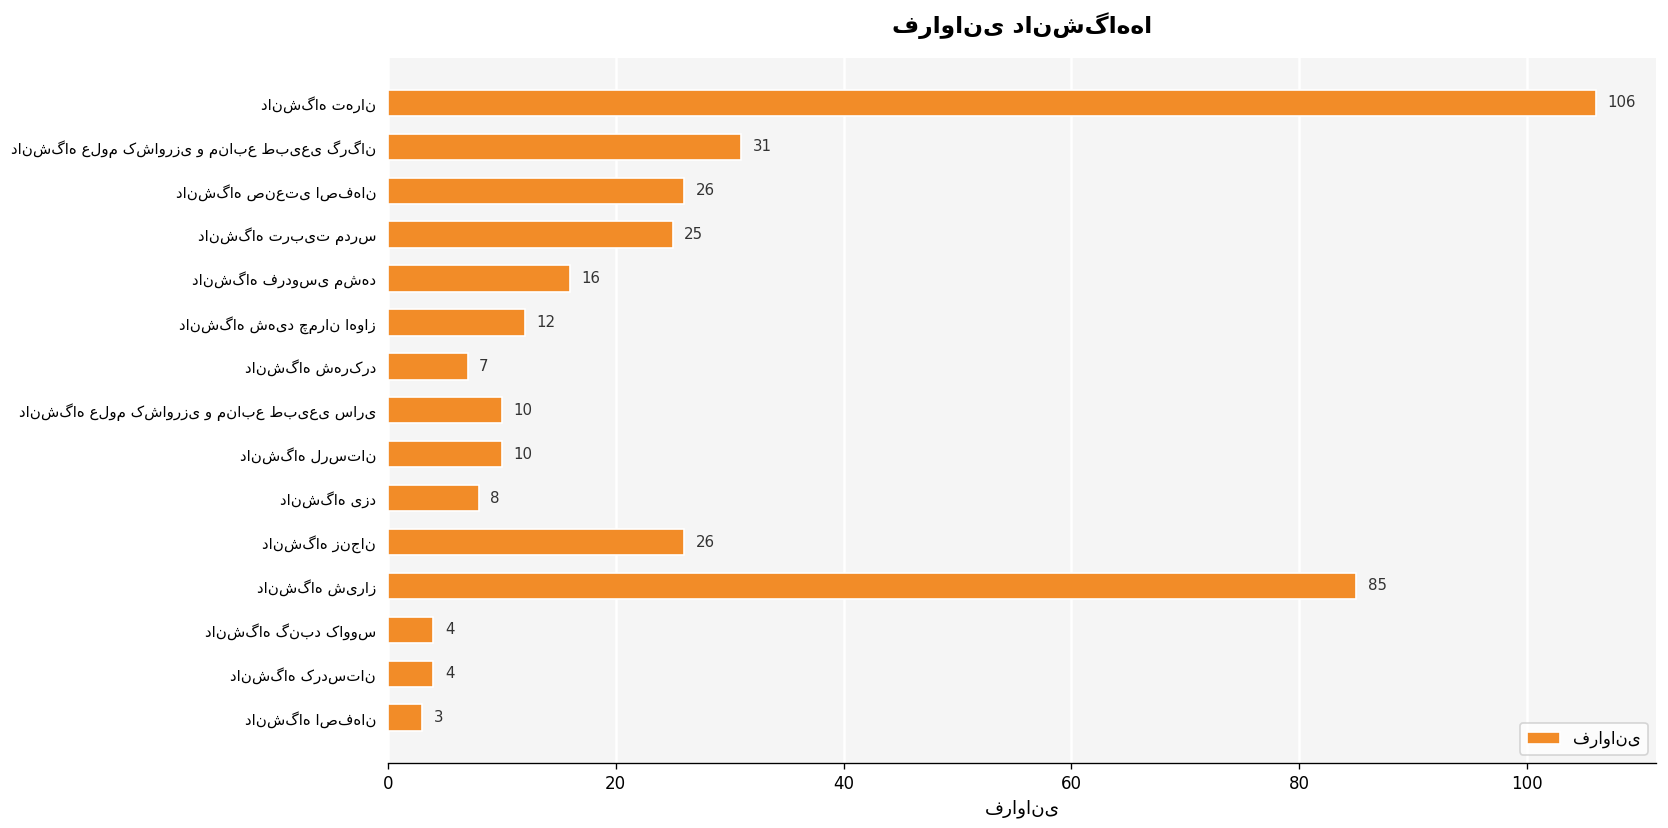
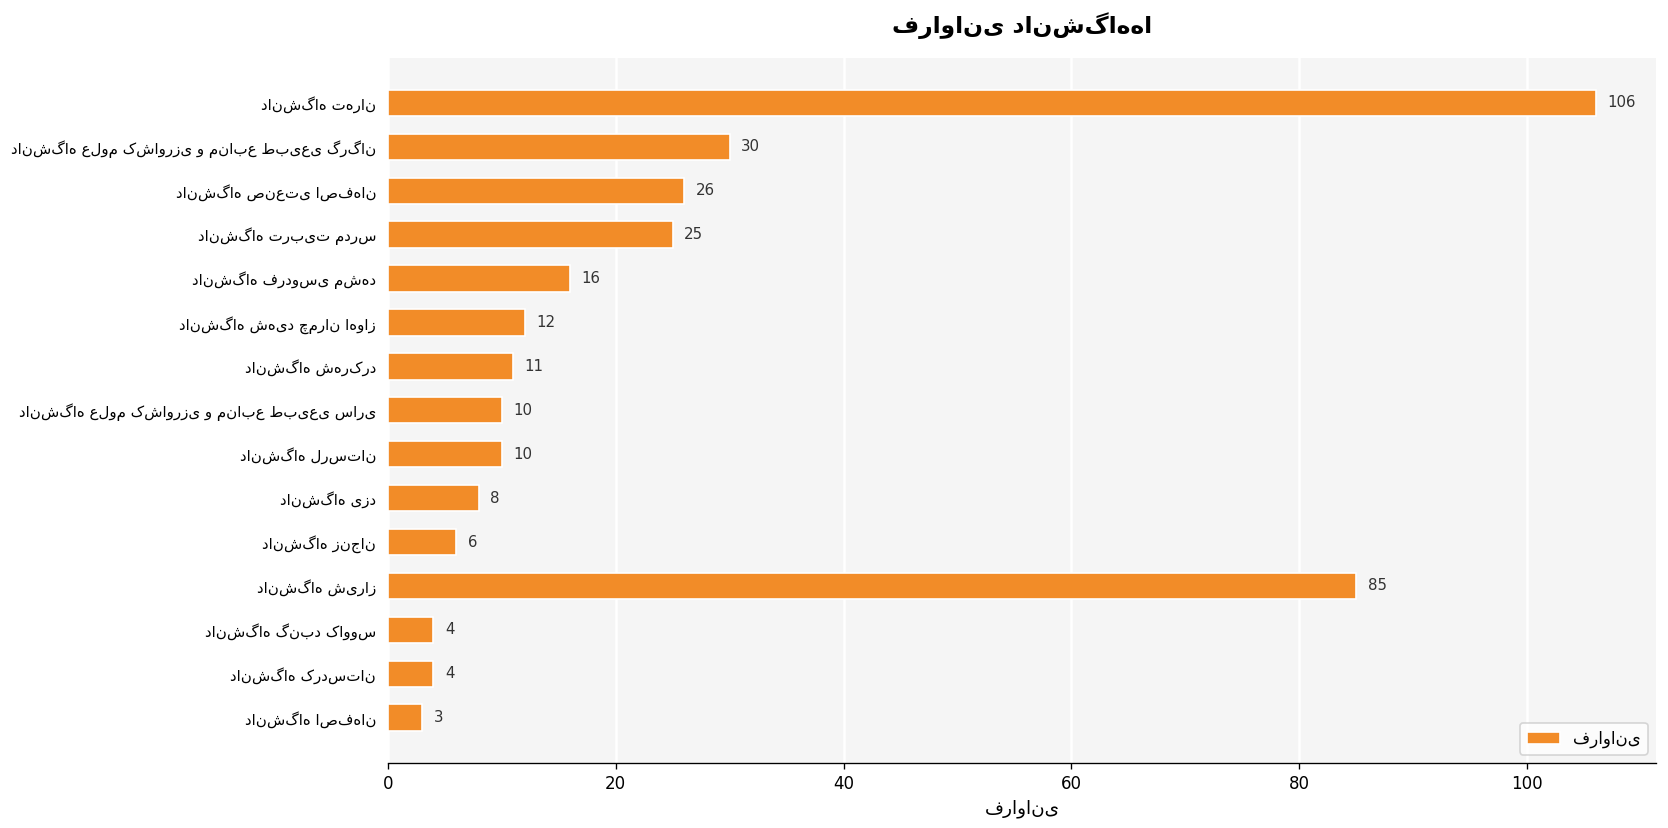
  {
    "دانشگاه تهران": 106,
-   "دانشگاه علوم کشاورزی و منابع طبیعی گرگان": 31,
+   "دانشگاه علوم کشاورزی و منابع طبیعی گرگان": 30,
    "دانشگاه صنعتی اصفهان": 26,
    "دانشگاه تربیت مدرس": 25,
    "دانشگاه فردوسی مشهد": 16,
    "دانشگاه شهید چمران اهواز": 12,
-   "دانشگاه شهرکرد": 7,
+   "دانشگاه شهرکرد": 11,
    "دانشگاه علوم کشاورزی و منابع طبیعی ساری": 10,
    "دانشگاه لرستان": 10,
    "دانشگاه یزد": 8,
-   "دانشگاه زنجان": 26,
+   "دانشگاه زنجان": 6,
    "دانشگاه شیراز": 85,
    "دانشگاه گنبد کاووس": 4,
    "دانشگاه کردستان": 4,
    "دانشگاه اصفهان": 3
  }
